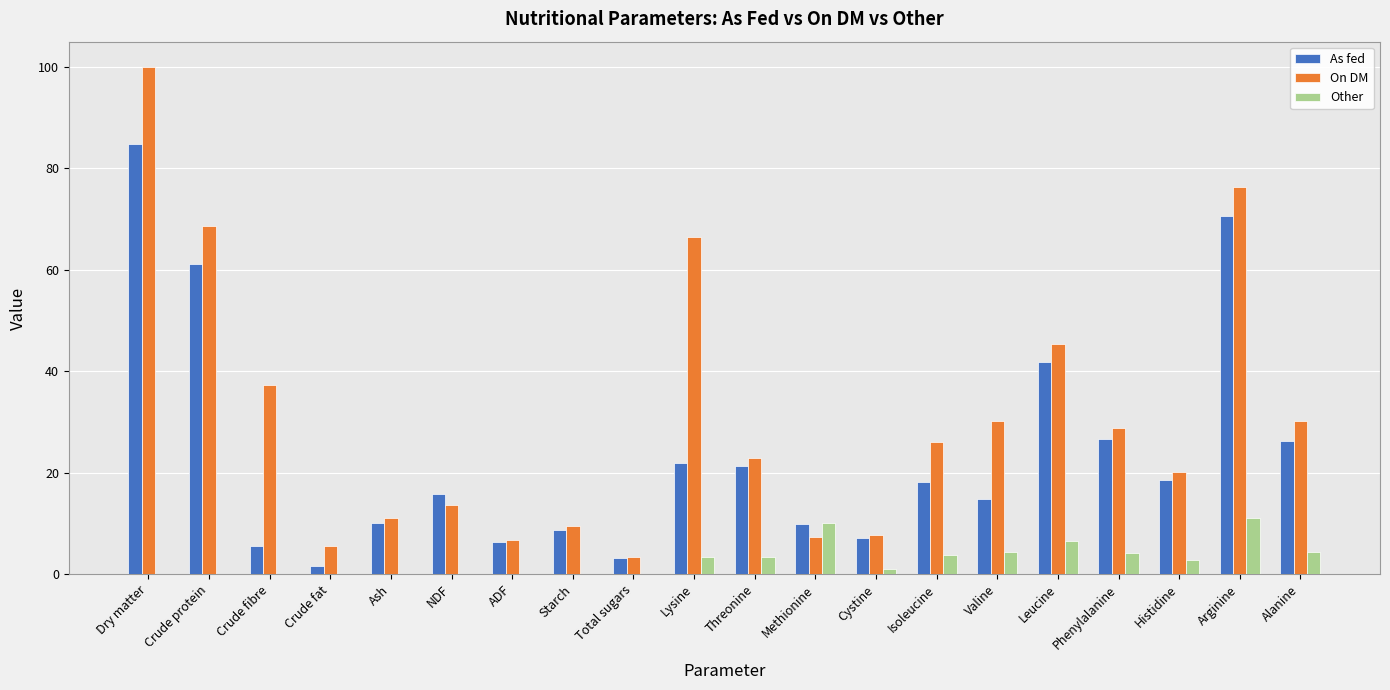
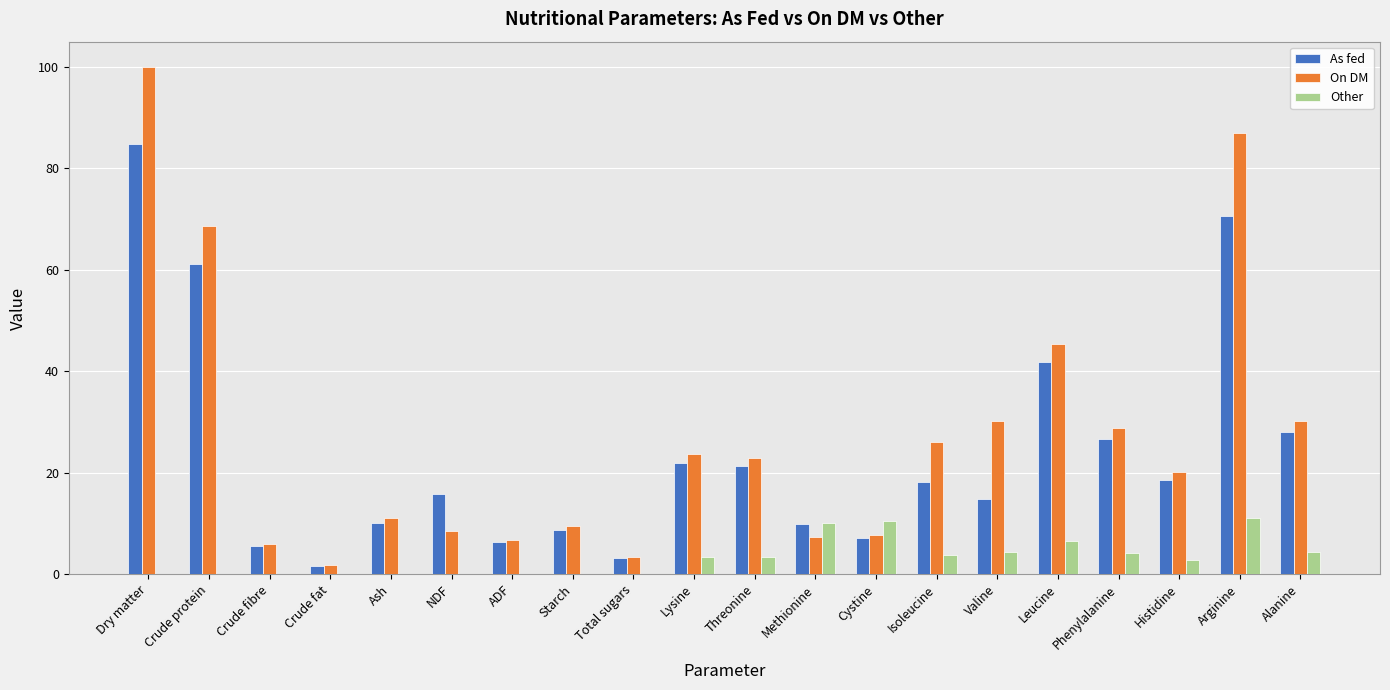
  {
    "As fed": {
      "Dry matter": 85,
      "Crude protein": 61,
      "Crude fibre": 6,
      "Crude fat": 2,
      "Ash": 10,
      "NDF": 16,
      "ADF": 6,
      "Starch": 9,
      "Total sugars": 3,
      "Lysine": 22,
      "Threonine": 21,
      "Methionine": 10,
      "Cystine": 7,
      "Isoleucine": 18,
      "Valine": 15,
      "Leucine": 42,
      "Phenylalanine": 27,
      "Histidine": 19,
      "Arginine": 71,
-     "Alanine": 26
+     "Alanine": 28
    },
    "On DM": {
      "Dry matter": 100,
      "Crude protein": 69,
-     "Crude fibre": 37,
-     "Crude fat": 6,
+     "Crude fibre": 6,
+     "Crude fat": 2,
      "Ash": 11,
-     "NDF": 14,
+     "NDF": 9,
      "ADF": 7,
      "Starch": 10,
      "Total sugars": 3,
-     "Lysine": 67,
+     "Lysine": 24,
      "Threonine": 23,
      "Methionine": 7,
      "Cystine": 8,
      "Isoleucine": 26,
      "Valine": 30,
      "Leucine": 45,
      "Phenylalanine": 29,
      "Histidine": 20,
-     "Arginine": 76,
+     "Arginine": 87,
      "Alanine": 30
    },
    "Other": {
      "Dry matter": 0,
      "Crude protein": 0,
      "Crude fibre": 0,
      "Crude fat": 0,
      "Ash": 0,
      "NDF": 0,
      "ADF": 0,
      "Starch": 0,
      "Total sugars": 0,
      "Lysine": 4,
      "Threonine": 3,
      "Methionine": 10,
-     "Cystine": 1,
+     "Cystine": 11,
      "Isoleucine": 4,
      "Valine": 4,
      "Leucine": 7,
      "Phenylalanine": 4,
      "Histidine": 3,
      "Arginine": 11,
      "Alanine": 4
    }
  }
